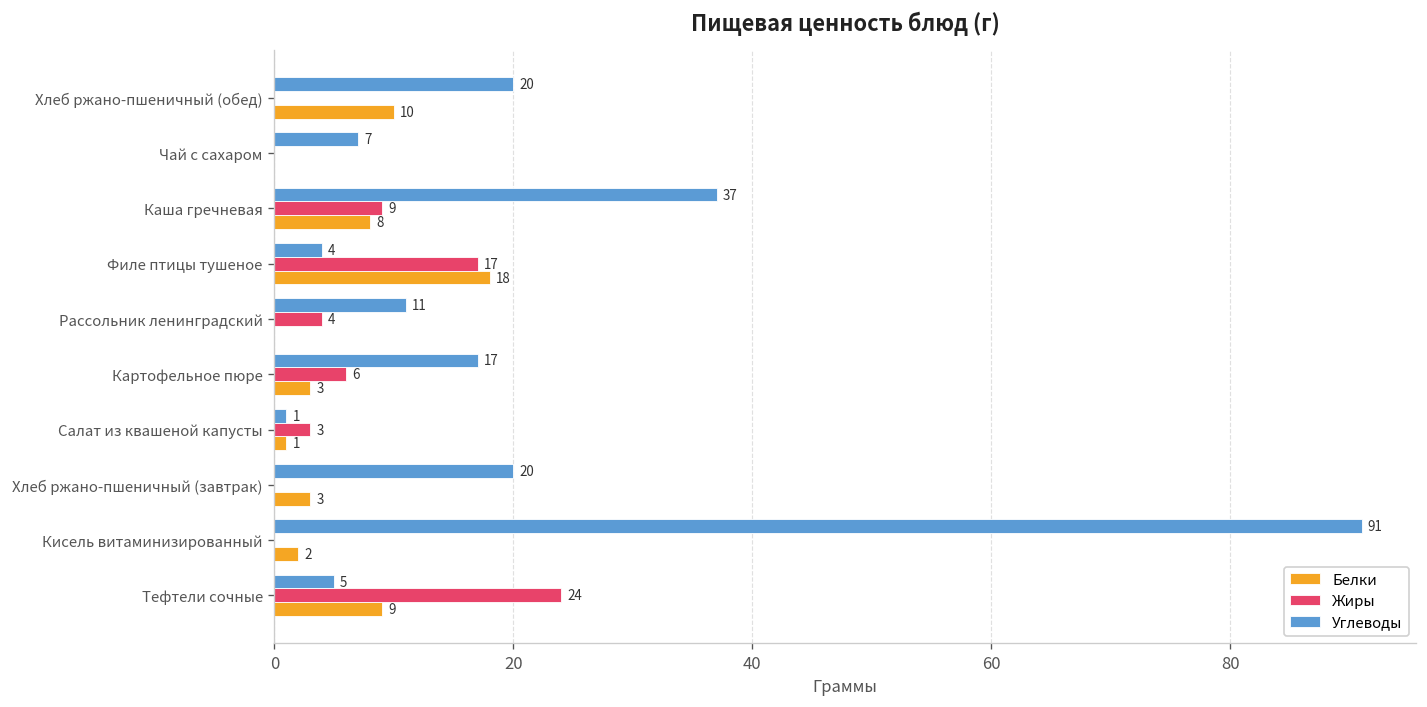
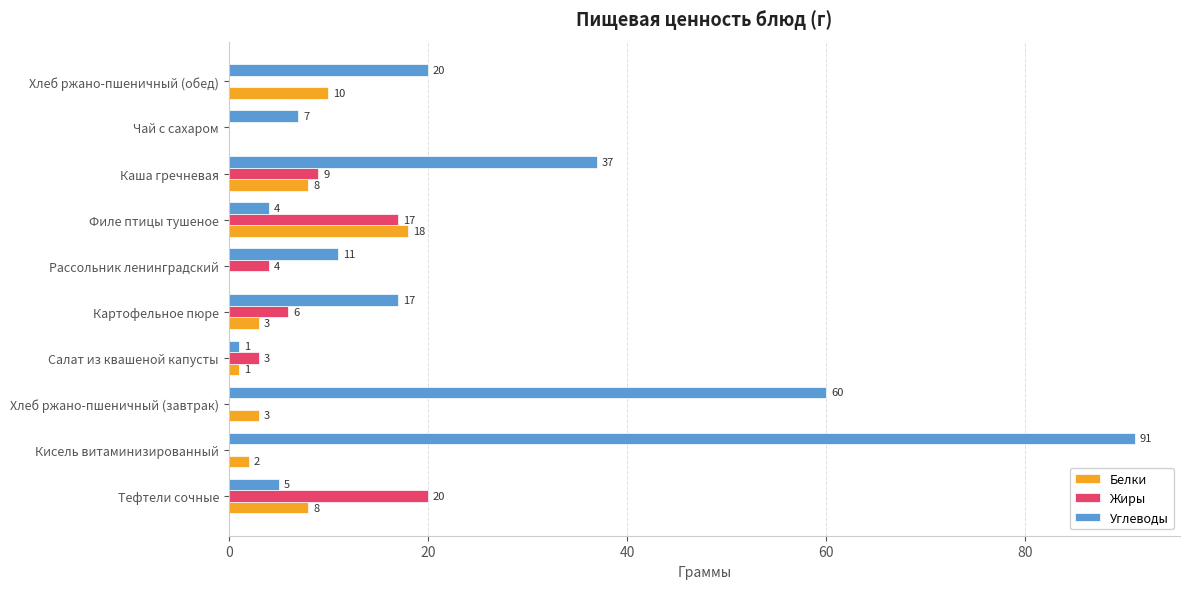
  {
    "Белки": {
      "Хлеб ржано-пшеничный (обед)": 10,
      "Каша гречневая": 8,
      "Филе птицы тушеное": 18,
      "Картофельное пюре": 3,
      "Салат из квашеной капусты": 1,
      "Хлеб ржано-пшеничный (завтрак)": 3,
      "Кисель витаминизированный": 2,
-     "Тефтели сочные": 9
+     "Тефтели сочные": 8
    },
    "Жиры": {
      "Каша гречневая": 9,
      "Филе птицы тушеное": 17,
      "Рассольник ленинградский": 4,
      "Картофельное пюре": 6,
      "Салат из квашеной капусты": 3,
-     "Тефтели сочные": 24
+     "Тефтели сочные": 20
    },
    "Углеводы": {
      "Хлеб ржано-пшеничный (обед)": 20,
      "Чай с сахаром": 7,
      "Каша гречневая": 37,
      "Филе птицы тушеное": 4,
      "Рассольник ленинградский": 11,
      "Картофельное пюре": 17,
      "Салат из квашеной капусты": 1,
-     "Хлеб ржано-пшеничный (завтрак)": 20,
+     "Хлеб ржано-пшеничный (завтрак)": 60,
      "Кисель витаминизированный": 91,
      "Тефтели сочные": 5
    }
  }
